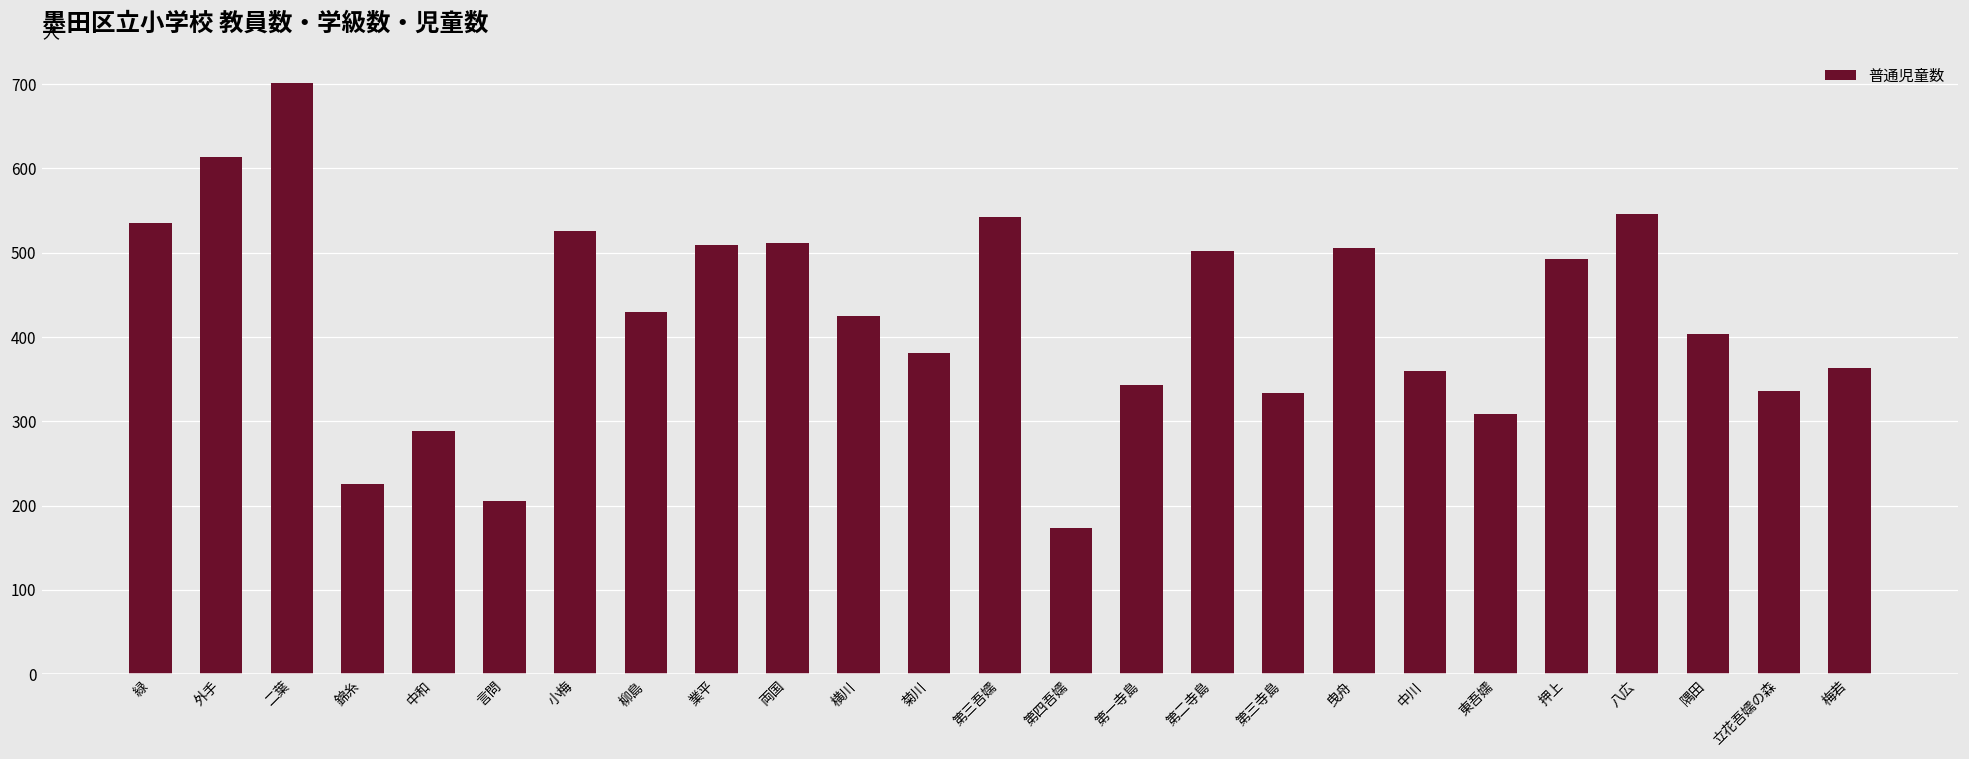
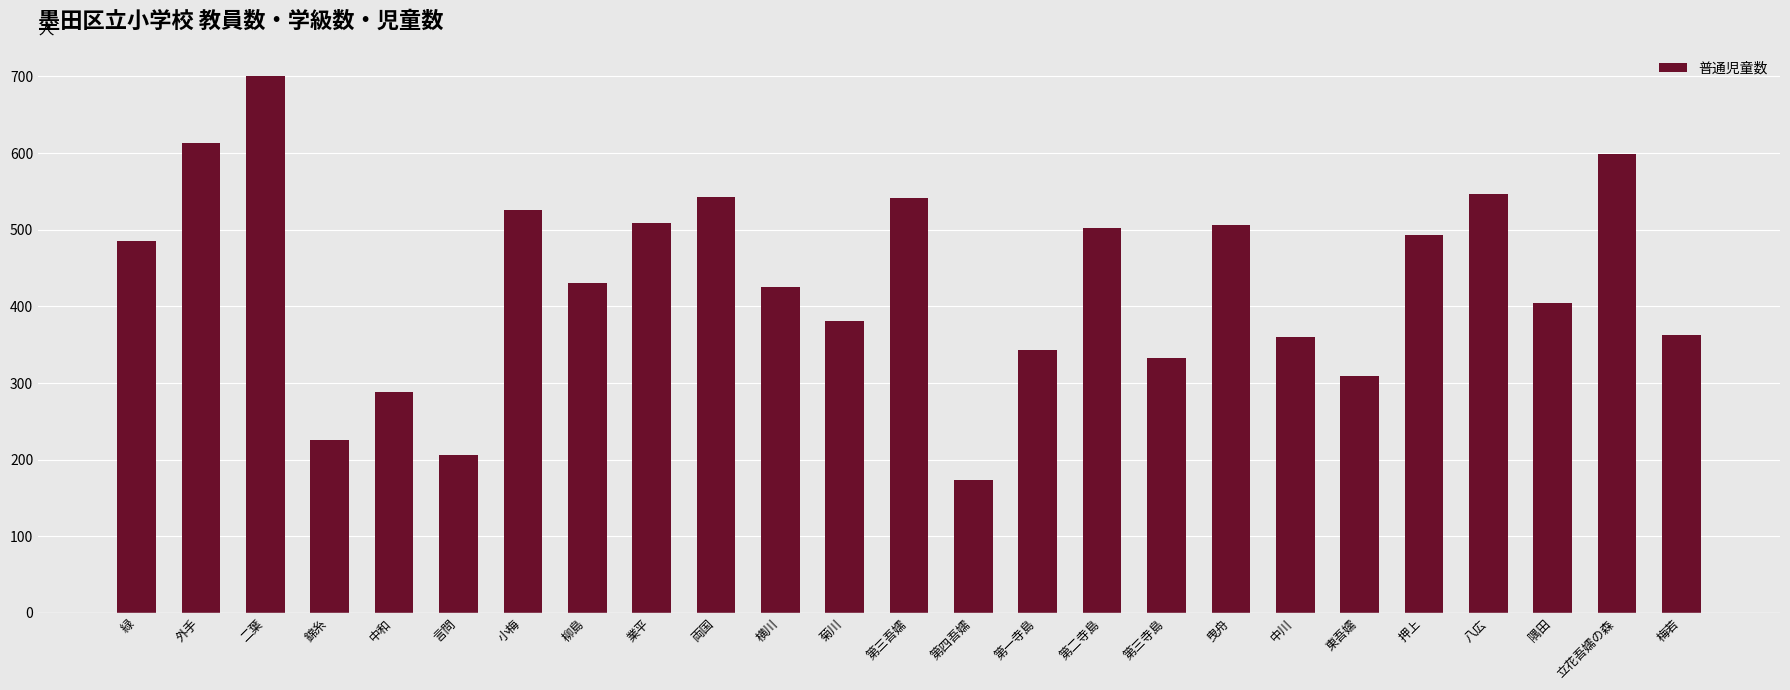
  {
-   "緑": 540,
+   "緑": 490,
    "外手": 610,
    "二葉": 700,
    "錦糸": 230,
    "中和": 290,
    "言問": 210,
    "小梅": 530,
    "柳島": 430,
    "業平": 510,
-   "両国": 510,
+   "両国": 540,
    "横川": 430,
    "菊川": 380,
    "第三吾嬬": 540,
    "第四吾嬬": 170,
    "第一寺島": 340,
    "第二寺島": 500,
    "第三寺島": 330,
    "曳舟": 510,
    "中川": 360,
    "東吾嬬": 310,
    "押上": 490,
    "八広": 550,
    "隅田": 400,
-   "立花吾嬬の森": 340,
+   "立花吾嬬の森": 600,
    "梅若": 360
  }
